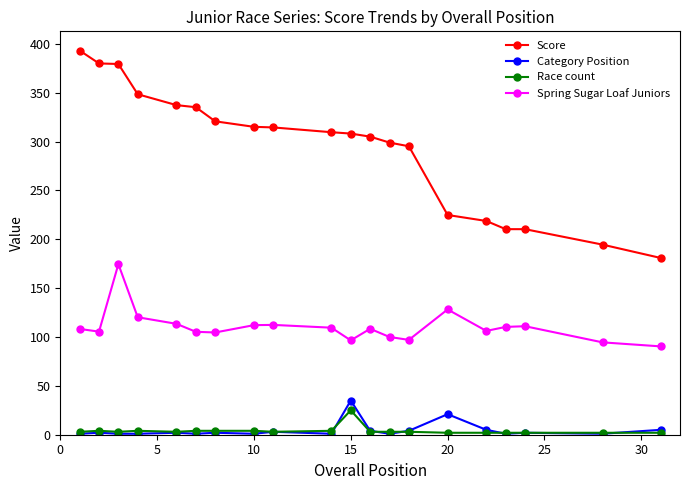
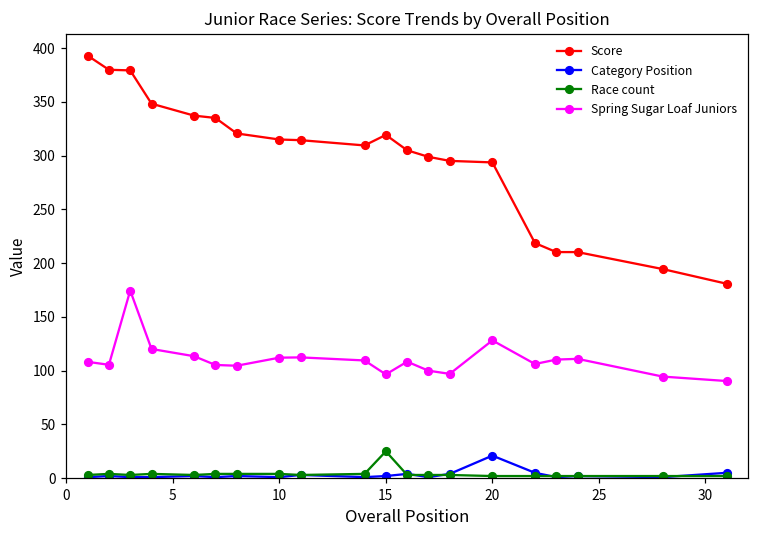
  {
    "Score": {
      "10": 320,
-     "15": 310,
-     "20": 220
+     "15": 320,
+     "20": 290
    },
    "Category Position": {
      "10": 0,
-     "15": 40,
+     "15": 0,
      "20": 20
    },
    "Race count": {
      "10": 0,
      "15": 30,
      "20": 0
    },
    "Spring Sugar Loaf Juniors": {
      "10": 110,
      "15": 100,
      "20": 130
    }
  }
